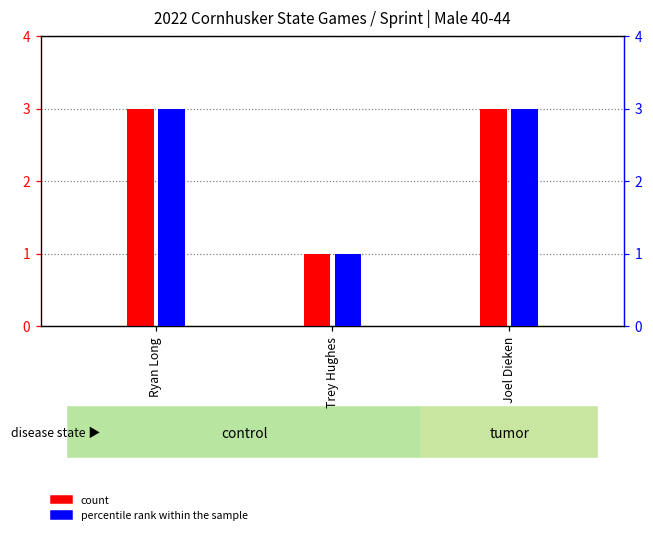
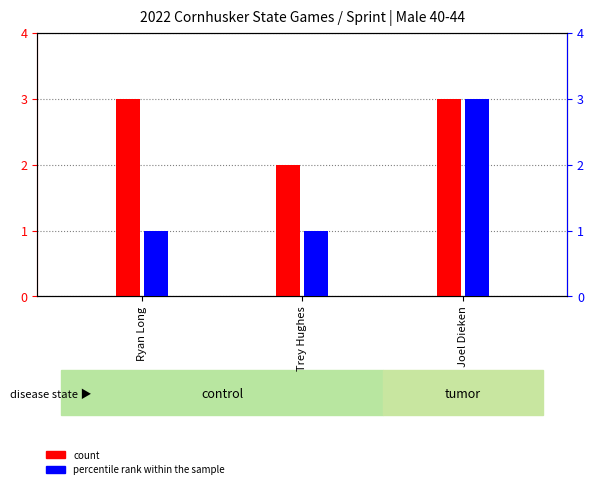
  {
    "count": {
      "Ryan Long": 3,
-     "Trey Hughes": 1,
+     "Trey Hughes": 2,
      "Joel Dieken": 3
    },
    "percentile rank within the sample": {
-     "Ryan Long": 3,
+     "Ryan Long": 1,
      "Trey Hughes": 1,
      "Joel Dieken": 3
    }
  }
